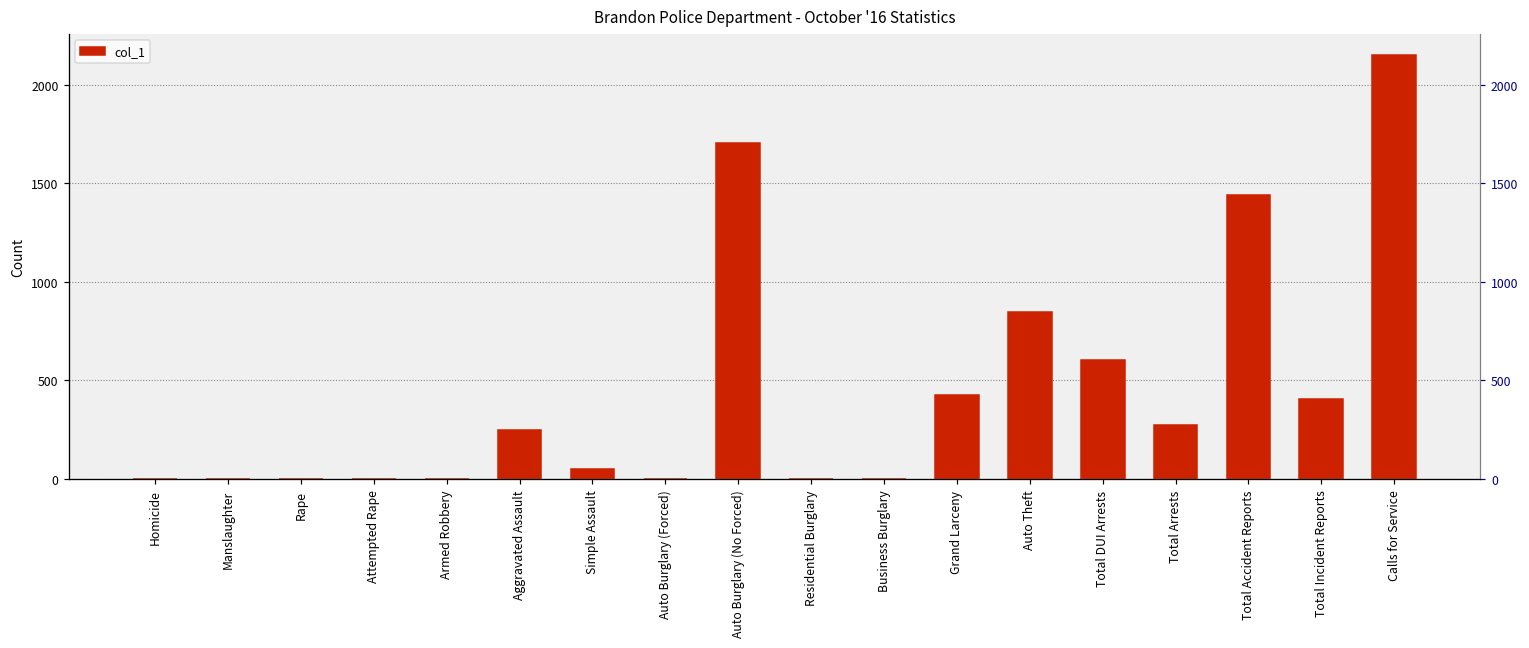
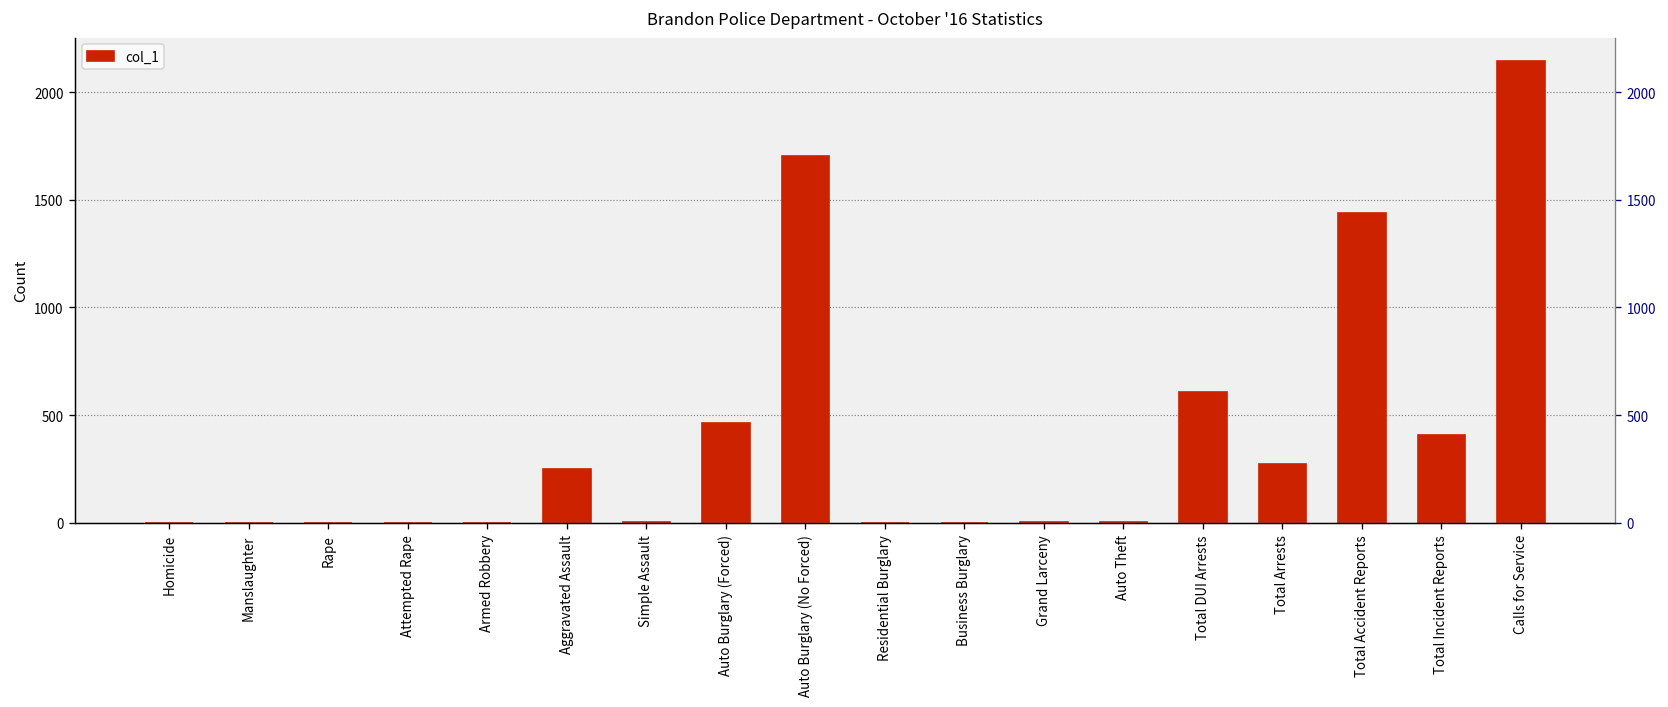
  {
    "Homicide": 0,
    "Manslaughter": 0,
    "Rape": 0,
    "Attempted Rape": 0,
    "Armed Robbery": 0,
    "Aggravated Assault": 250,
-   "Simple Assault": 50,
-   "Auto Burglary (Forced)": 0,
+   "Simple Assault": 0,
+   "Auto Burglary (Forced)": 460,
    "Auto Burglary (No Forced)": 1710,
    "Residential Burglary": 0,
    "Business Burglary": 0,
-   "Grand Larceny": 430,
-   "Auto Theft": 850,
+   "Grand Larceny": 0,
+   "Auto Theft": 0,
    "Total DUI Arrests": 610,
    "Total Arrests": 270,
    "Total Accident Reports": 1440,
    "Total Incident Reports": 410,
    "Calls for Service": 2150
  }
